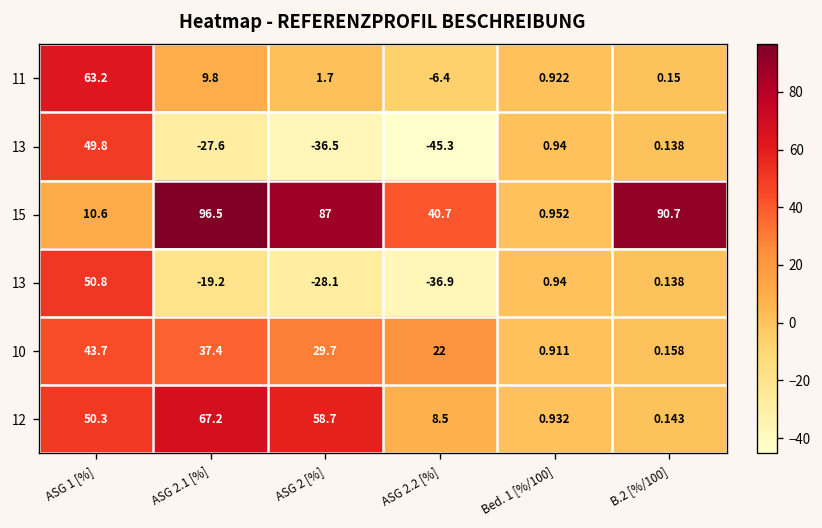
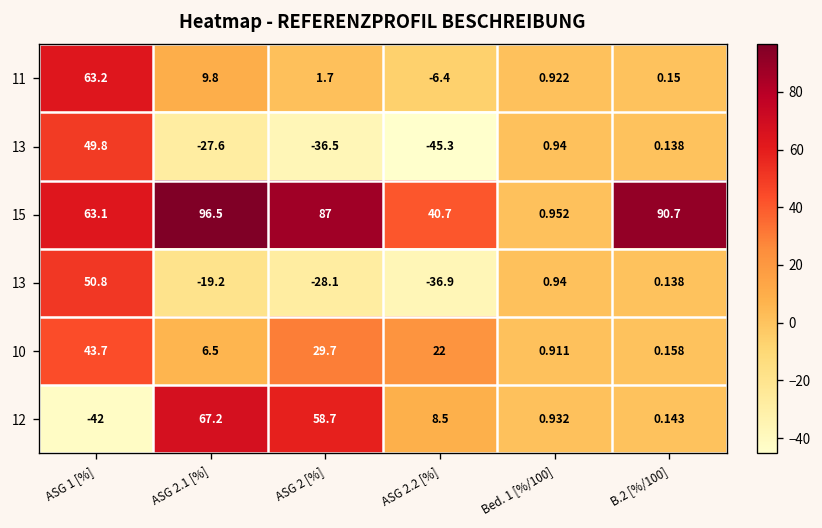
  {
    "11": {
      "ASG 1 [%]": 63.2,
      "ASG 2.1 [%]": 9.8,
      "ASG 2 [%]": 1.7,
      "ASG 2.2 [%]": -6.4,
      "Bed. 1 [%/100]": 0.922,
      "B.2 [%/100]": 0.15
    },
    "15": {
-     "ASG 1 [%]": 10.6,
+     "ASG 1 [%]": 63.1,
      "ASG 2.1 [%]": 96.5,
      "ASG 2 [%]": 87,
      "ASG 2.2 [%]": 40.7,
      "Bed. 1 [%/100]": 0.952,
      "B.2 [%/100]": 90.7
    },
    "10": {
      "ASG 1 [%]": 43.7,
-     "ASG 2.1 [%]": 37.4,
+     "ASG 2.1 [%]": 6.5,
      "ASG 2 [%]": 29.7,
      "ASG 2.2 [%]": 22,
      "Bed. 1 [%/100]": 0.911,
      "B.2 [%/100]": 0.158
    },
    "12": {
-     "ASG 1 [%]": 50.3,
+     "ASG 1 [%]": -42,
      "ASG 2.1 [%]": 67.2,
      "ASG 2 [%]": 58.7,
      "ASG 2.2 [%]": 8.5,
      "Bed. 1 [%/100]": 0.932,
      "B.2 [%/100]": 0.143
    }
  }
